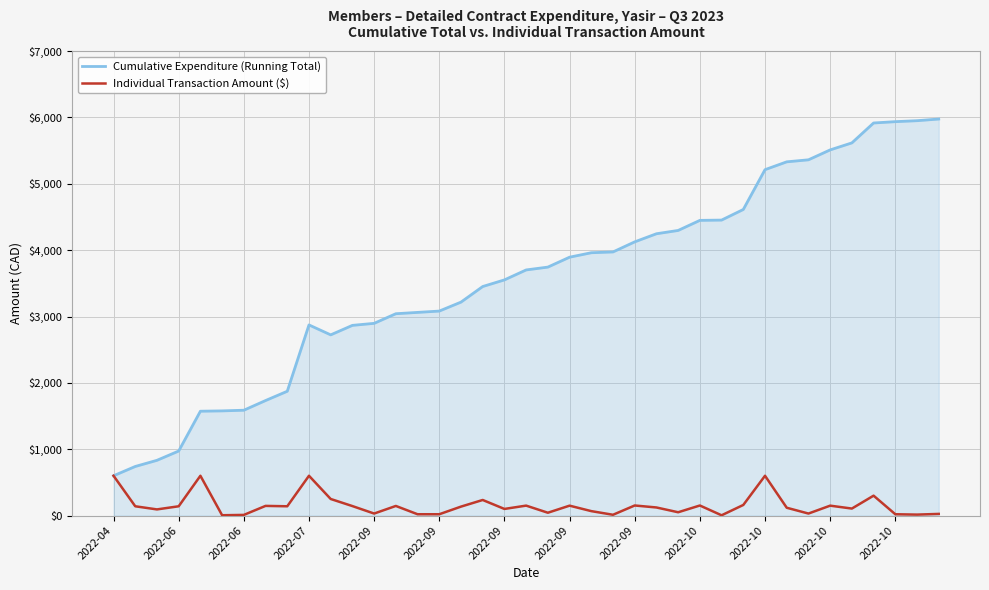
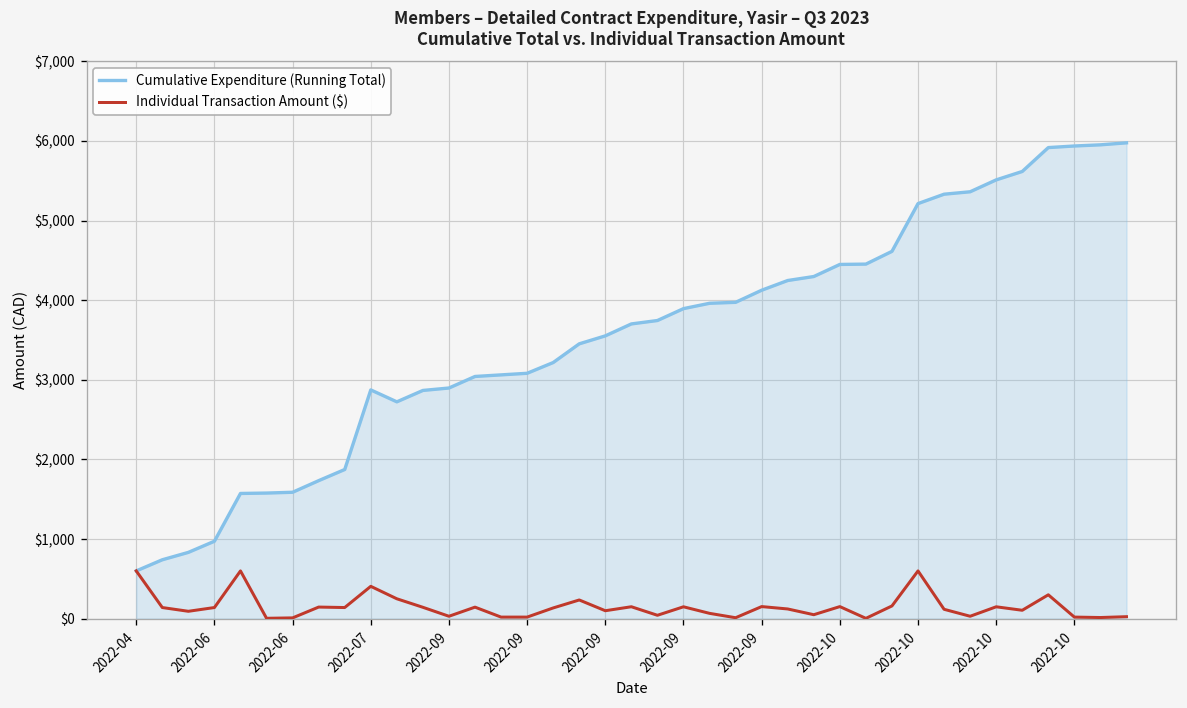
  {
    "Cumulative Expenditure (Running Total)": {
      "2022-07": "$2,900"
    },
    "Individual Transaction Amount ($)": {
-     "2022-07": "$600"
+     "2022-07": "$400"
    }
  }
